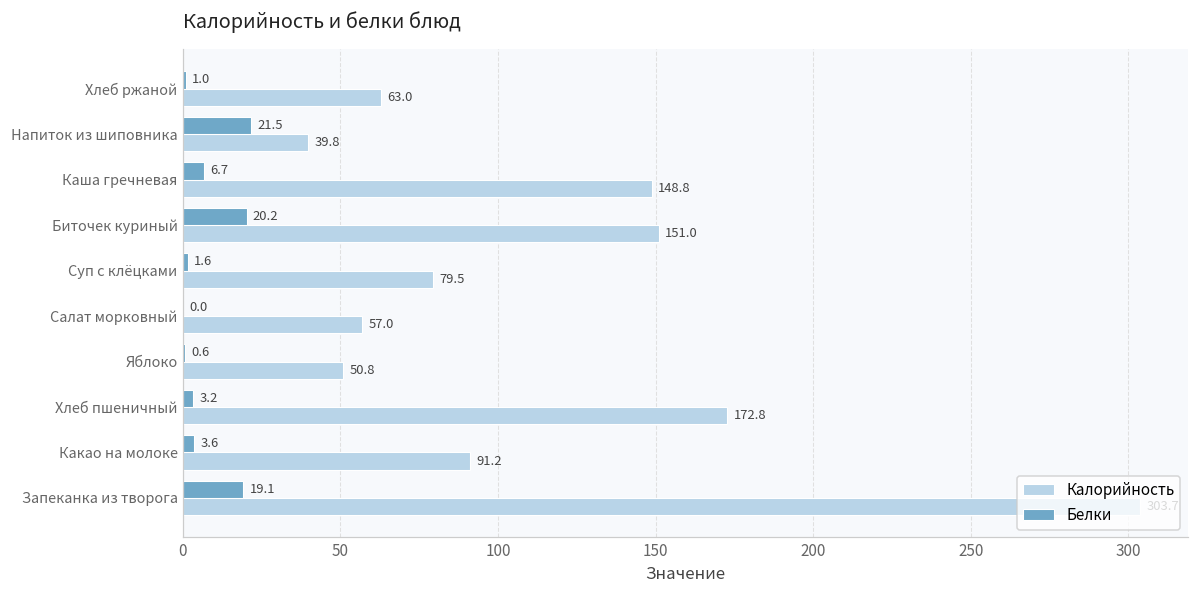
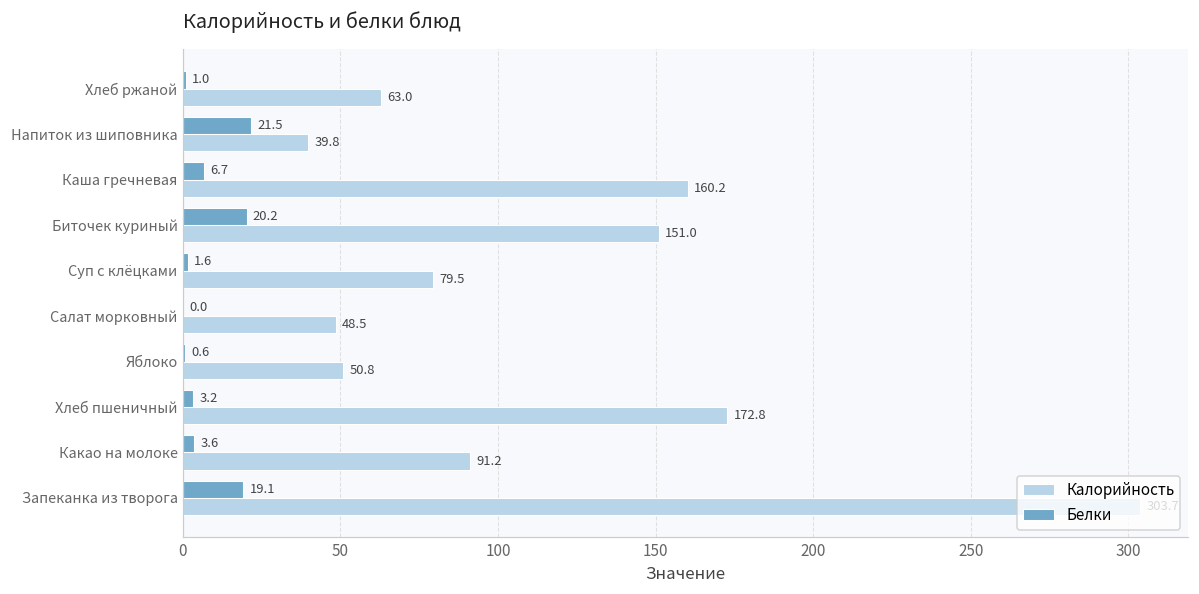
  {
    "Калорийность": {
      "Хлеб ржаной": 63.0,
      "Напиток из шиповника": 39.8,
-     "Каша гречневая": 148.8,
+     "Каша гречневая": 160.2,
      "Биточек куриный": 151.0,
      "Суп с клёцками": 79.5,
-     "Салат морковный": 57.0,
+     "Салат морковный": 48.5,
      "Яблоко": 50.8,
      "Хлеб пшеничный": 172.8,
      "Какао на молоке": 91.2
    },
    "Белки": {
      "Хлеб ржаной": 1.0,
      "Напиток из шиповника": 21.5,
      "Каша гречневая": 6.7,
      "Биточек куриный": 20.2,
      "Суп с клёцками": 1.6,
      "Салат морковный": 0.0,
      "Яблоко": 0.6,
      "Хлеб пшеничный": 3.2,
      "Какао на молоке": 3.6,
      "Запеканка из творога": 19.1
    }
  }
